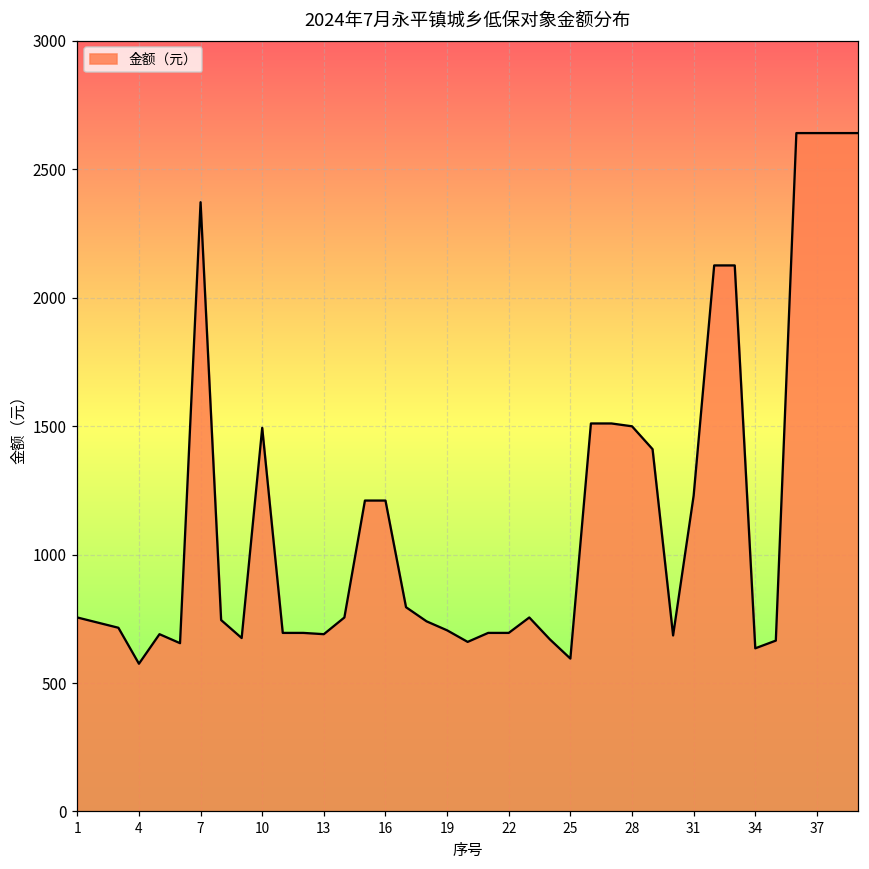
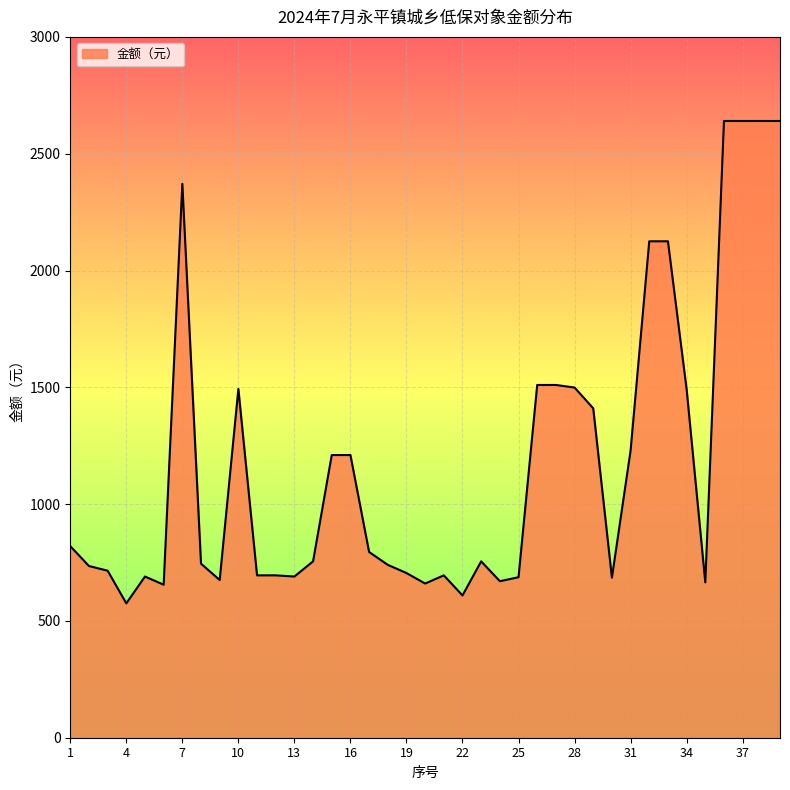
  {
-   "1": 760,
+   "1": 820,
    "4": 580,
    "7": 2370,
    "10": 1490,
    "13": 690,
    "16": 1210,
    "19": 710,
-   "22": 700,
-   "25": 600,
+   "22": 610,
+   "25": 690,
    "28": 1500,
    "31": 1230,
-   "34": 640,
+   "34": 1490,
    "37": 2640
  }
